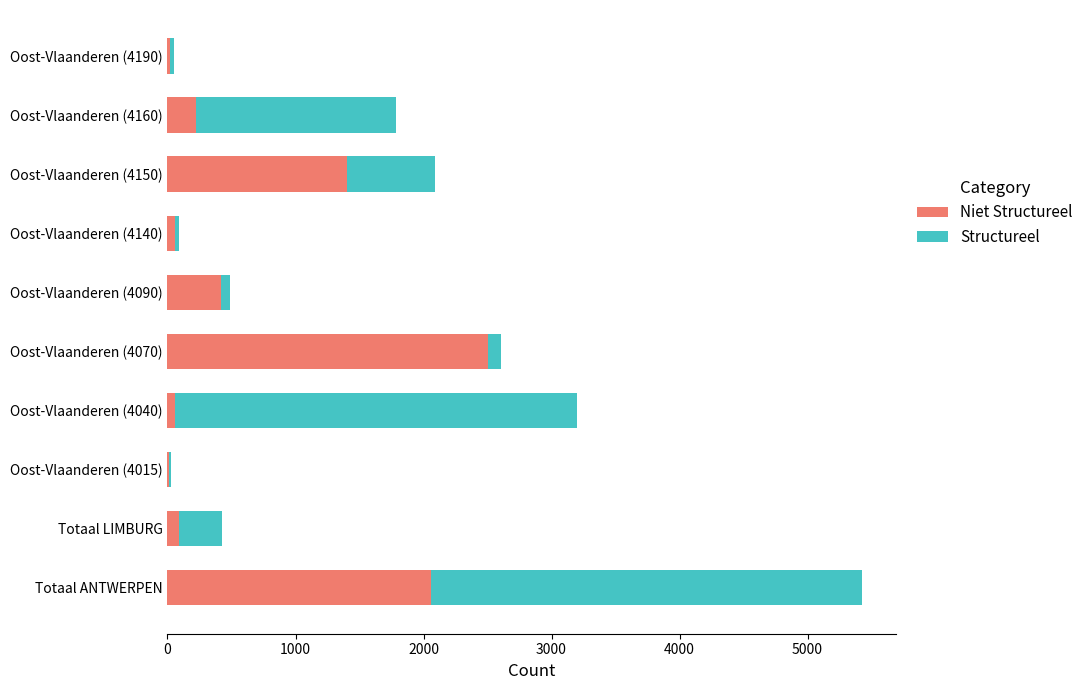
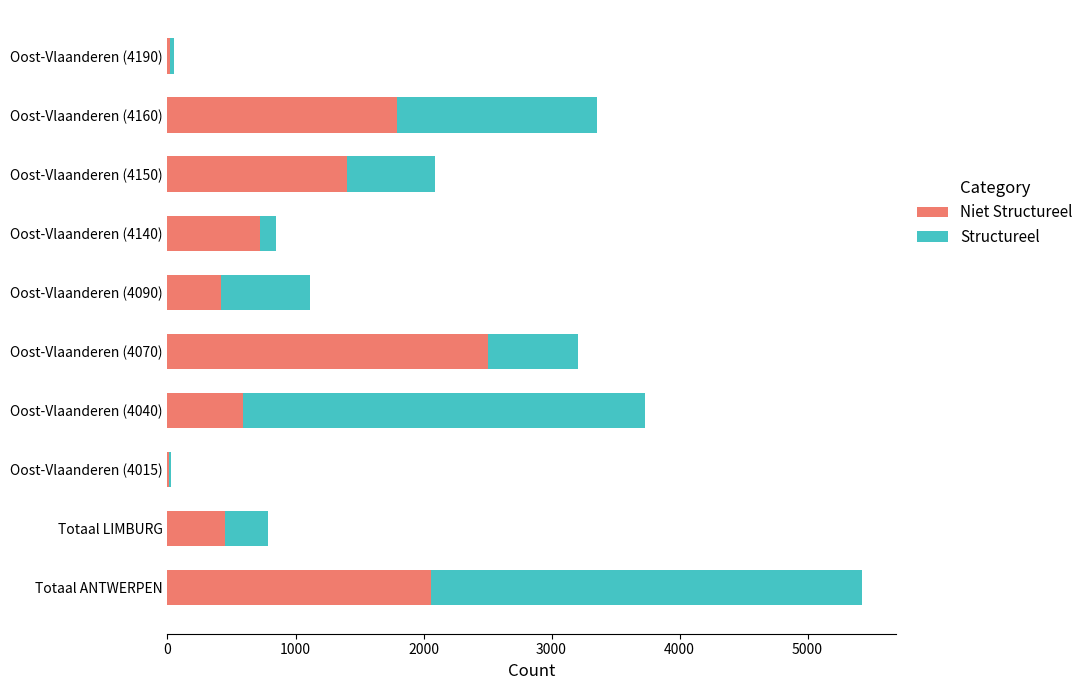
  {
    "Niet Structureel": {
      "Oost-Vlaanderen (4190)": 20,
-     "Oost-Vlaanderen (4160)": 230,
+     "Oost-Vlaanderen (4160)": 1790,
      "Oost-Vlaanderen (4150)": 1400,
-     "Oost-Vlaanderen (4140)": 60,
+     "Oost-Vlaanderen (4140)": 720,
      "Oost-Vlaanderen (4090)": 420,
      "Oost-Vlaanderen (4070)": 2500,
-     "Oost-Vlaanderen (4040)": 60,
-     "Totaal LIMBURG": 90,
+     "Oost-Vlaanderen (4040)": 590,
+     "Totaal LIMBURG": 450,
      "Totaal ANTWERPEN": 2060
    },
    "Structureel": {
      "Oost-Vlaanderen (4190)": 30,
      "Oost-Vlaanderen (4160)": 1560,
      "Oost-Vlaanderen (4150)": 690,
-     "Oost-Vlaanderen (4140)": 30,
-     "Oost-Vlaanderen (4090)": 80,
-     "Oost-Vlaanderen (4070)": 110,
+     "Oost-Vlaanderen (4140)": 120,
+     "Oost-Vlaanderen (4090)": 700,
+     "Oost-Vlaanderen (4070)": 700,
      "Oost-Vlaanderen (4040)": 3140,
      "Totaal LIMBURG": 340,
      "Totaal ANTWERPEN": 3370
    }
  }
